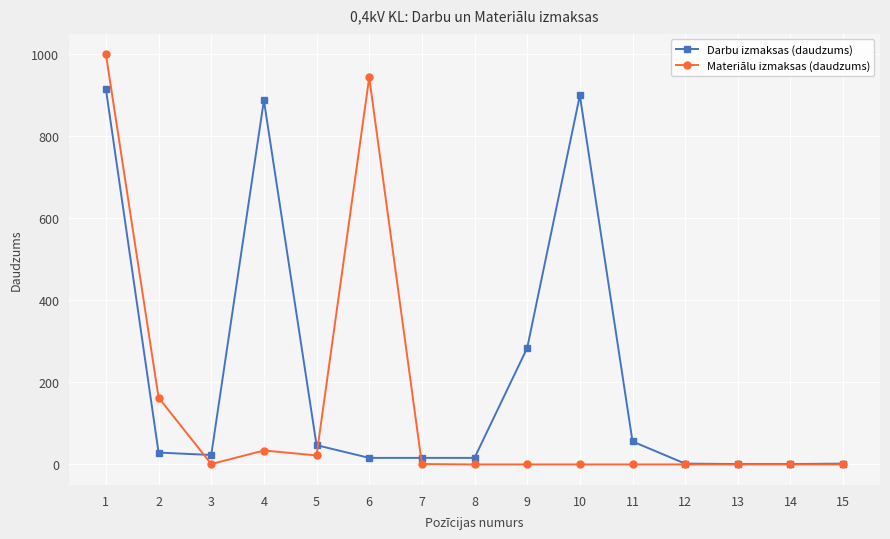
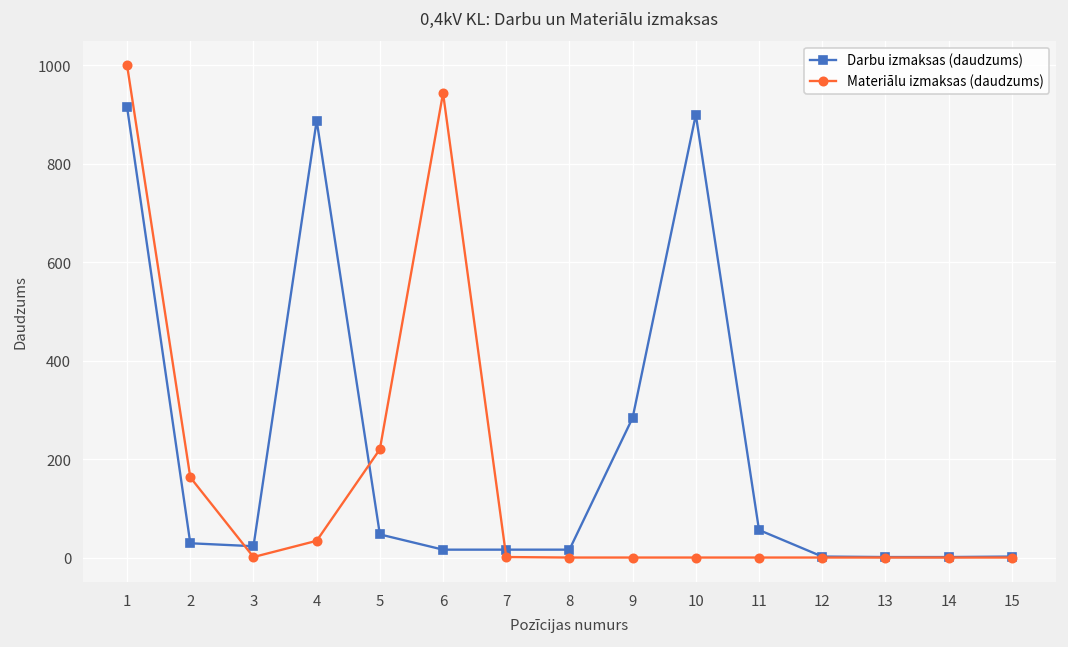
  {
    "Darbu izmaksas (daudzums)": {
      "1": 920,
      "2": 30,
      "3": 20,
      "4": 890,
      "5": 50,
      "6": 20,
      "7": 20,
      "8": 20,
      "9": 280,
      "10": 900,
      "11": 60
    },
    "Materiālu izmaksas (daudzums)": {
      "1": 1000,
      "2": 160,
      "3": 0,
      "4": 30,
-     "5": 20,
+     "5": 220,
      "6": 940,
      "7": 0,
      "8": 0,
      "9": 0,
      "10": 0,
      "11": 0
    }
  }
